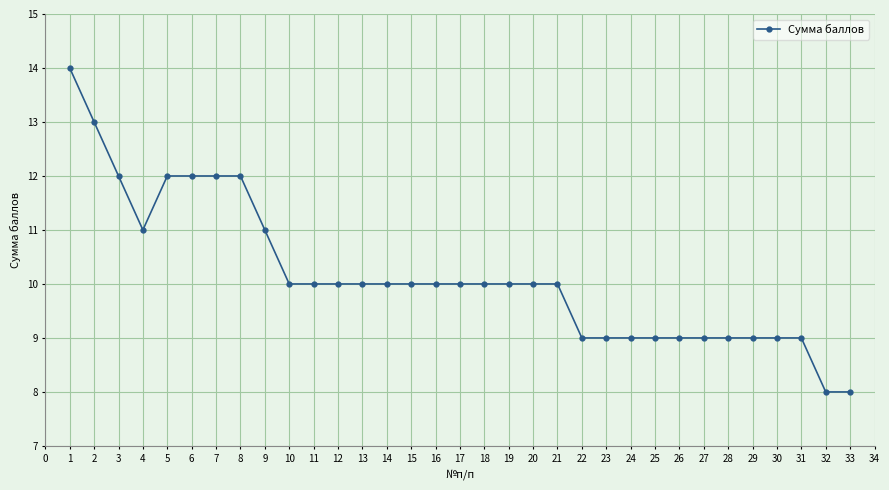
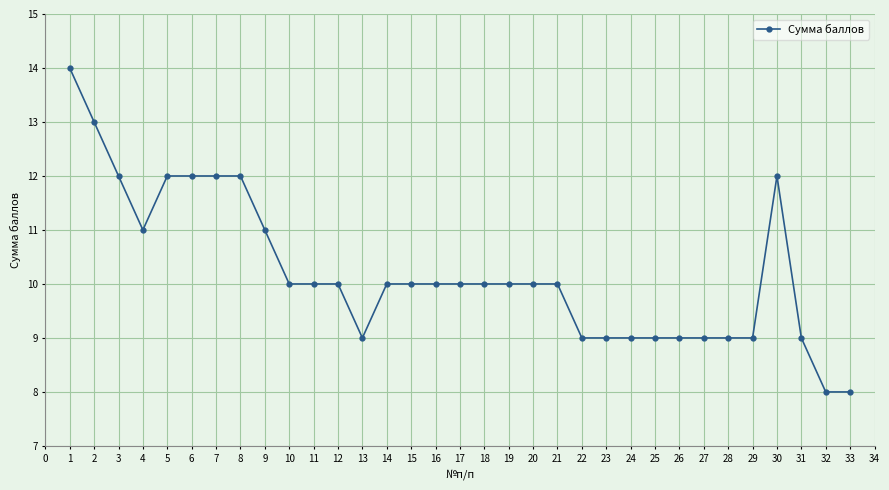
  {
    "1": 14,
    "2": 13,
    "3": 12,
    "4": 11,
    "5": 12,
    "6": 12,
    "7": 12,
    "8": 12,
    "9": 11,
    "10": 10,
    "11": 10,
    "12": 10,
-   "13": 10,
+   "13": 9,
    "14": 10,
    "15": 10,
    "16": 10,
    "17": 10,
    "18": 10,
    "19": 10,
    "20": 10,
    "21": 10,
    "22": 9,
    "23": 9,
    "24": 9,
    "25": 9,
    "26": 9,
    "27": 9,
    "28": 9,
    "29": 9,
-   "30": 9,
+   "30": 12,
    "31": 9,
    "32": 8,
    "33": 8
  }
